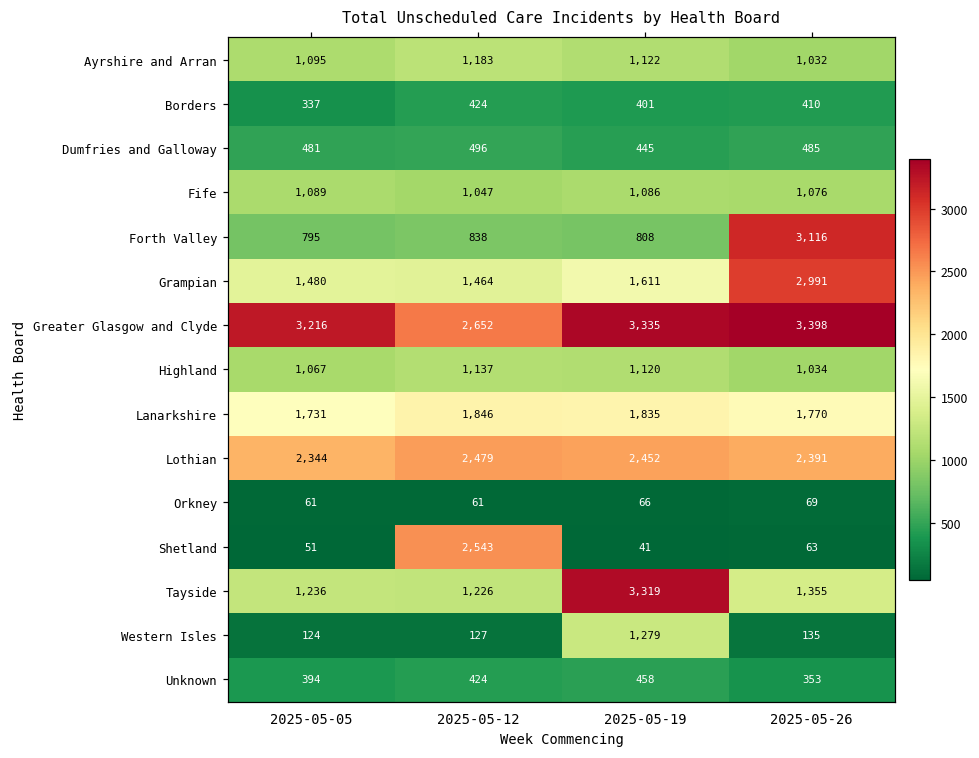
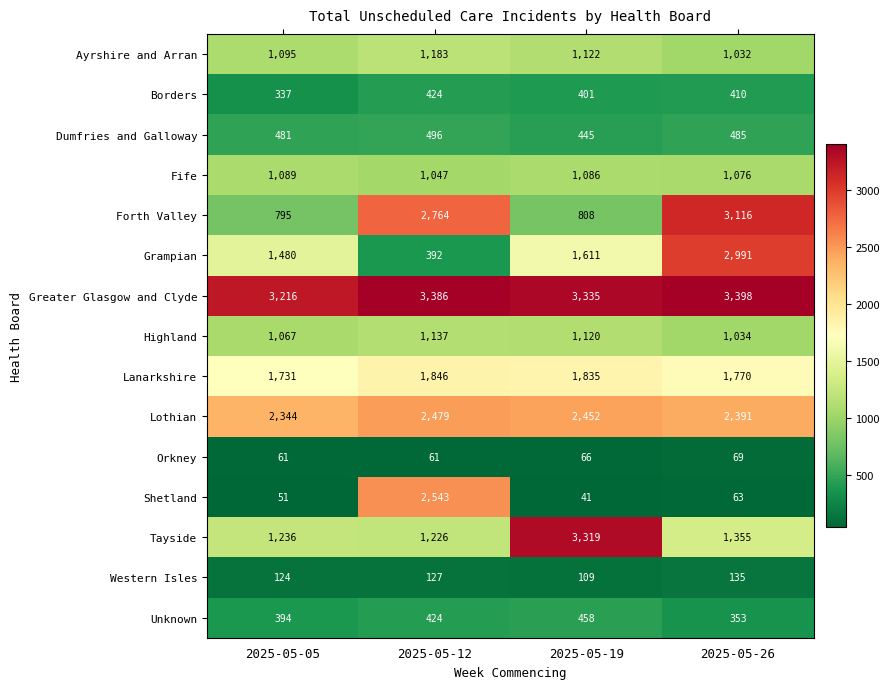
  {
    "Ayrshire and Arran": {
      "2025-05-05": "1,095",
      "2025-05-12": "1,183",
      "2025-05-19": "1,122",
      "2025-05-26": "1,032"
    },
    "Borders": {
      "2025-05-05": "337",
      "2025-05-12": "424",
      "2025-05-19": "401",
      "2025-05-26": "410"
    },
    "Dumfries and Galloway": {
      "2025-05-05": "481",
      "2025-05-12": "496",
      "2025-05-19": "445",
      "2025-05-26": "485"
    },
    "Fife": {
      "2025-05-05": "1,089",
      "2025-05-12": "1,047",
      "2025-05-19": "1,086",
      "2025-05-26": "1,076"
    },
    "Forth Valley": {
      "2025-05-05": "795",
-     "2025-05-12": "838",
+     "2025-05-12": "2,764",
      "2025-05-19": "808",
      "2025-05-26": "3,116"
    },
    "Grampian": {
      "2025-05-05": "1,480",
-     "2025-05-12": "1,464",
+     "2025-05-12": "392",
      "2025-05-19": "1,611",
      "2025-05-26": "2,991"
    },
    "Greater Glasgow and Clyde": {
      "2025-05-05": "3,216",
-     "2025-05-12": "2,652",
+     "2025-05-12": "3,386",
      "2025-05-19": "3,335",
      "2025-05-26": "3,398"
    },
    "Highland": {
      "2025-05-05": "1,067",
      "2025-05-12": "1,137",
      "2025-05-19": "1,120",
      "2025-05-26": "1,034"
    },
    "Lanarkshire": {
      "2025-05-05": "1,731",
      "2025-05-12": "1,846",
      "2025-05-19": "1,835",
      "2025-05-26": "1,770"
    },
    "Lothian": {
      "2025-05-05": "2,344",
      "2025-05-12": "2,479",
      "2025-05-19": "2,452",
      "2025-05-26": "2,391"
    },
    "Orkney": {
      "2025-05-05": "61",
      "2025-05-12": "61",
      "2025-05-19": "66",
      "2025-05-26": "69"
    },
    "Shetland": {
      "2025-05-05": "51",
      "2025-05-12": "2,543",
      "2025-05-19": "41",
      "2025-05-26": "63"
    },
    "Tayside": {
      "2025-05-05": "1,236",
      "2025-05-12": "1,226",
      "2025-05-19": "3,319",
      "2025-05-26": "1,355"
    },
    "Western Isles": {
      "2025-05-05": "124",
      "2025-05-12": "127",
-     "2025-05-19": "1,279",
+     "2025-05-19": "109",
      "2025-05-26": "135"
    },
    "Unknown": {
      "2025-05-05": "394",
      "2025-05-12": "424",
      "2025-05-19": "458",
      "2025-05-26": "353"
    }
  }
